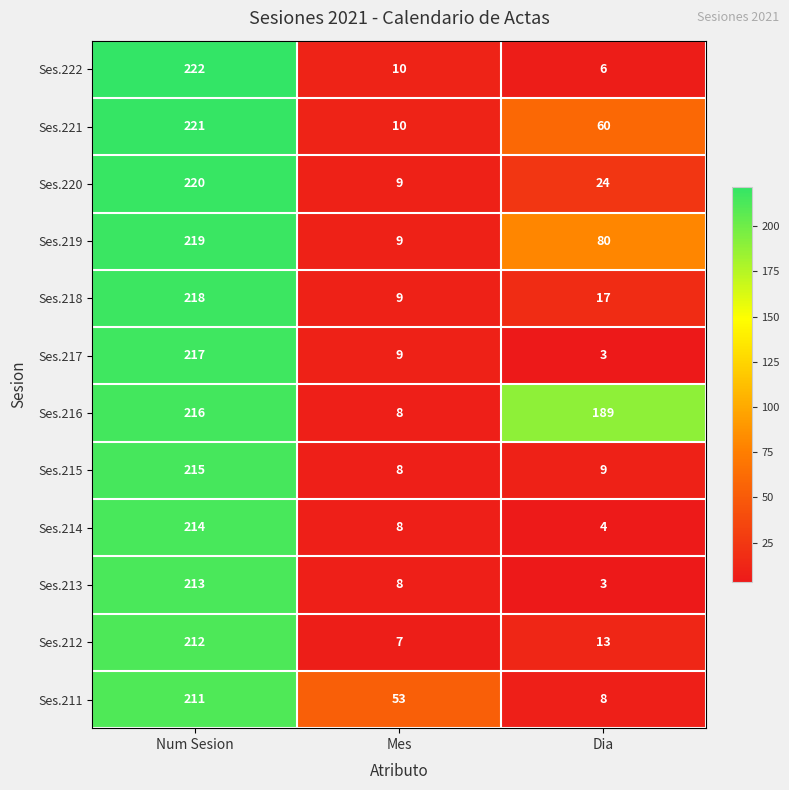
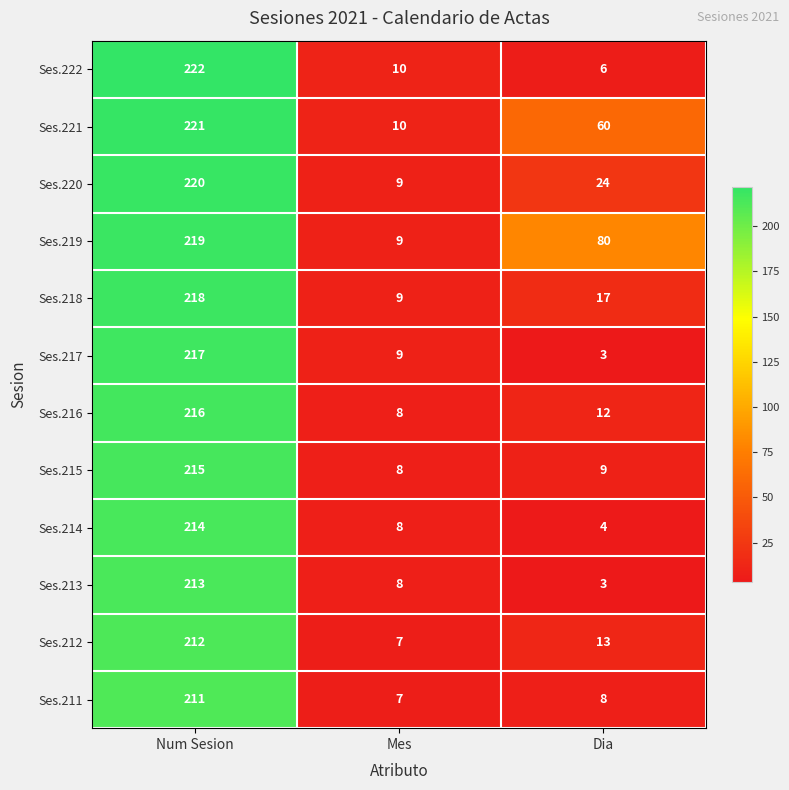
  {
    "Ses.222": {
      "Num Sesion": 222,
      "Mes": 10,
      "Dia": 6
    },
    "Ses.221": {
      "Num Sesion": 221,
      "Mes": 10,
      "Dia": 60
    },
    "Ses.220": {
      "Num Sesion": 220,
      "Mes": 9,
      "Dia": 24
    },
    "Ses.219": {
      "Num Sesion": 219,
      "Mes": 9,
      "Dia": 80
    },
    "Ses.218": {
      "Num Sesion": 218,
      "Mes": 9,
      "Dia": 17
    },
    "Ses.217": {
      "Num Sesion": 217,
      "Mes": 9,
      "Dia": 3
    },
    "Ses.216": {
      "Num Sesion": 216,
      "Mes": 8,
-     "Dia": 189
+     "Dia": 12
    },
    "Ses.215": {
      "Num Sesion": 215,
      "Mes": 8,
      "Dia": 9
    },
    "Ses.214": {
      "Num Sesion": 214,
      "Mes": 8,
      "Dia": 4
    },
    "Ses.213": {
      "Num Sesion": 213,
      "Mes": 8,
      "Dia": 3
    },
    "Ses.212": {
      "Num Sesion": 212,
      "Mes": 7,
      "Dia": 13
    },
    "Ses.211": {
      "Num Sesion": 211,
-     "Mes": 53,
+     "Mes": 7,
      "Dia": 8
    }
  }
